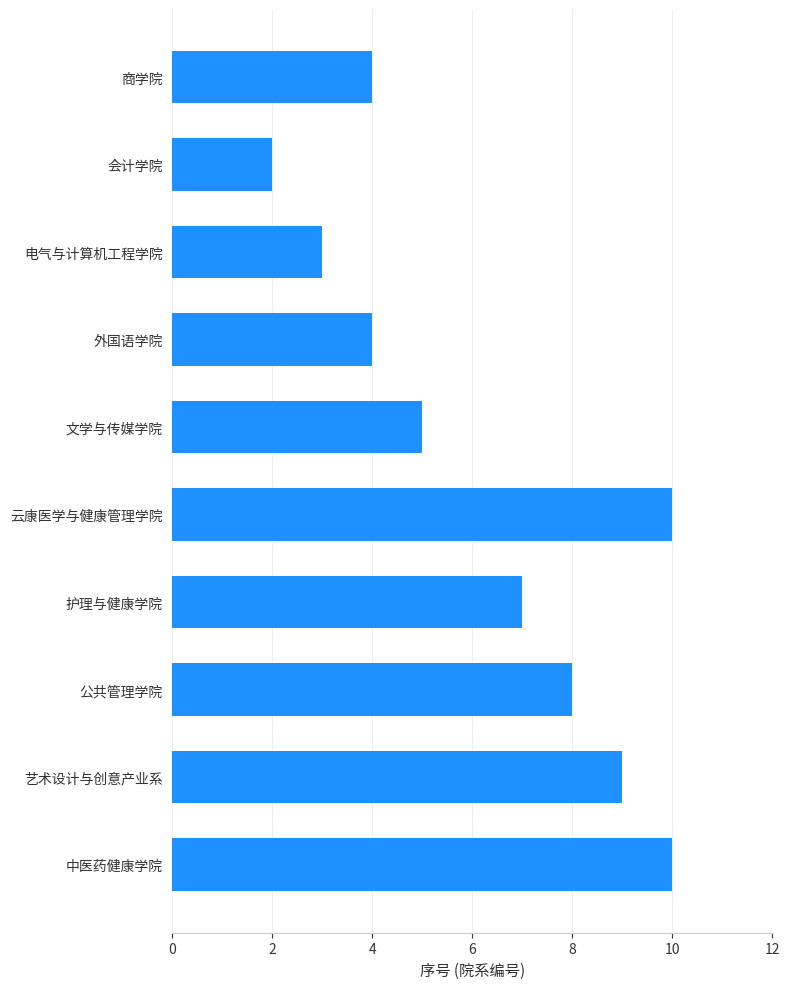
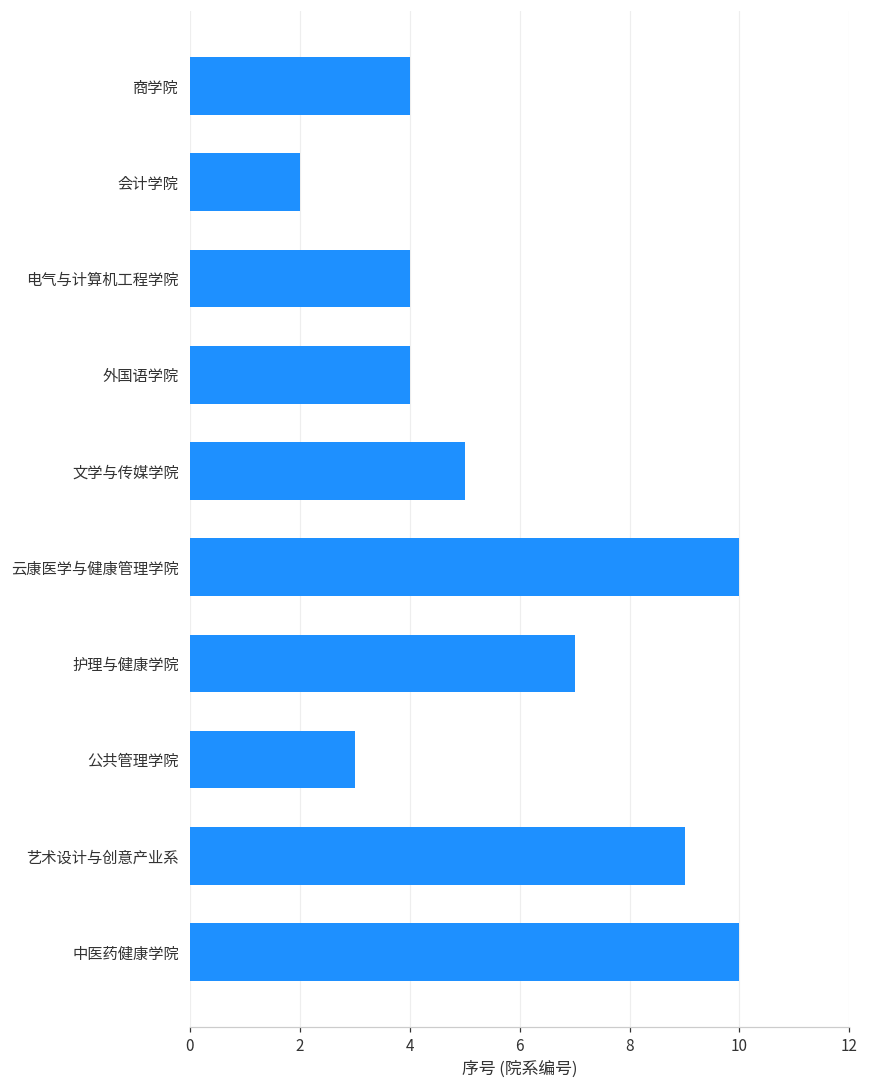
  {
    "商学院": 4,
    "会计学院": 2,
-   "电气与计算机工程学院": 3,
+   "电气与计算机工程学院": 4,
    "外国语学院": 4,
    "文学与传媒学院": 5,
    "云康医学与健康管理学院": 10,
    "护理与健康学院": 7,
-   "公共管理学院": 8,
+   "公共管理学院": 3,
    "艺术设计与创意产业系": 9,
    "中医药健康学院": 10
  }
